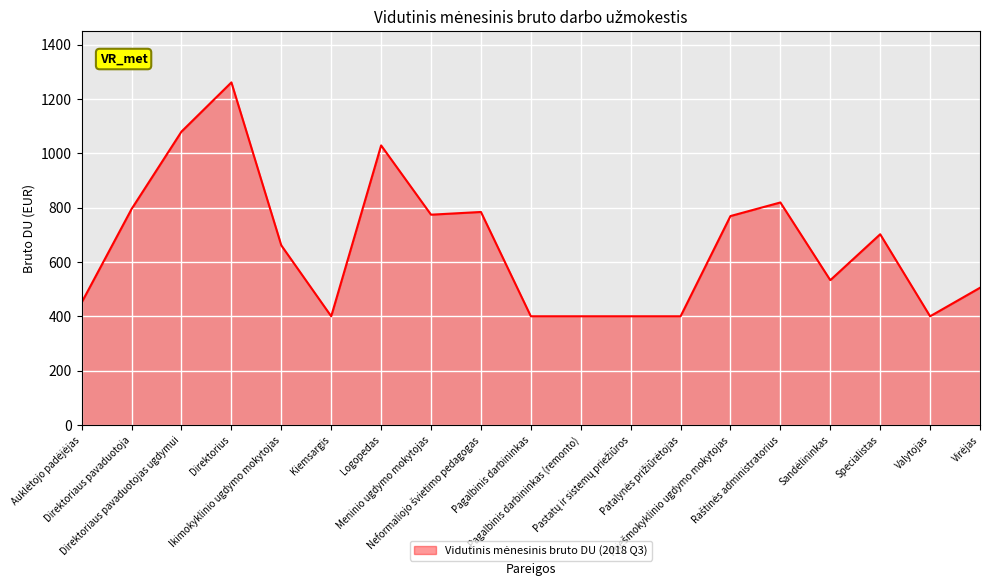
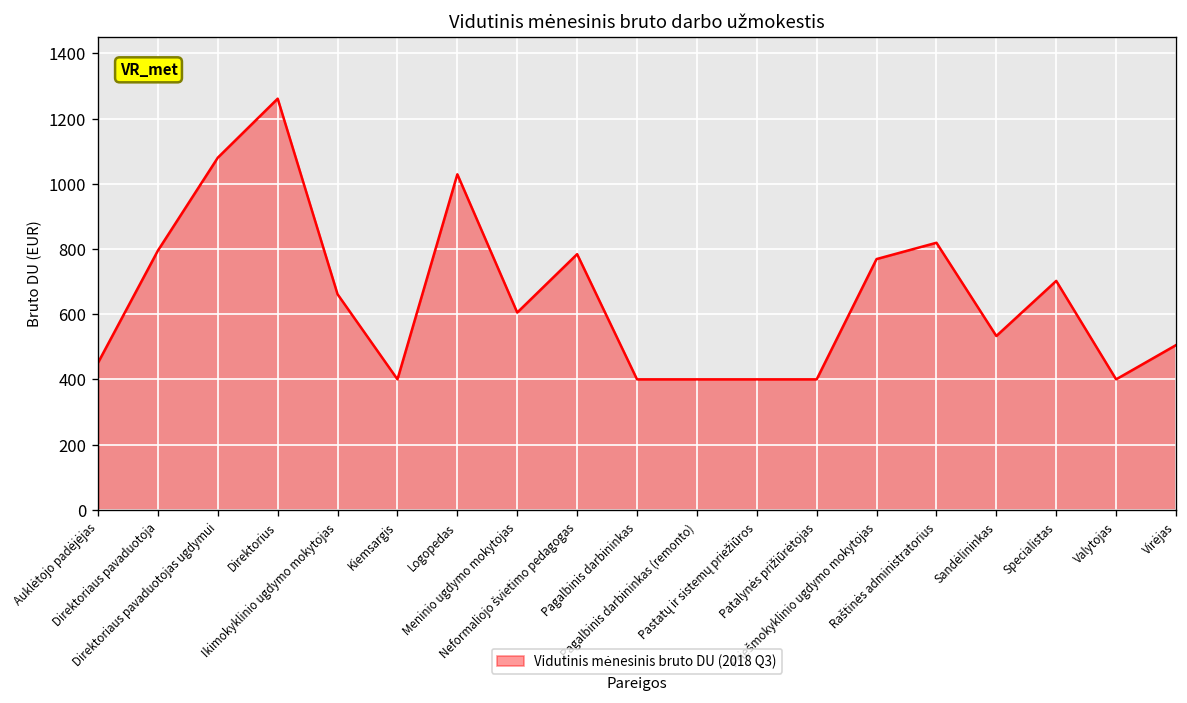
  {
    "Auklėtojo padėjėjas": 450,
    "Direktoriaus pavaduotoja": 800,
    "Direktoriaus pavaduotojas ugdymui": 1080,
    "Direktorius": 1260,
    "Ikimokyklinio ugdymo mokytojas": 660,
    "Kiemsargis": 400,
    "Logopedas": 1030,
-   "Meninio ugdymo mokytojas": 770,
+   "Meninio ugdymo mokytojas": 610,
    "Neformaliojo švietimo pedagogas": 780,
    "Pagalbinis darbininkas": 400,
    "Pagalbinis darbininkas (remonto)": 400,
    "Pastatų ir sistemų priežiūros": 400,
    "Patalynės prižiūrėtojas": 400,
    "Priešmokyklinio ugdymo mokytojas": 770,
    "Raštinės administratorius": 820,
    "Sandėlininkas": 530,
    "Specialistas": 700,
    "Valytojas": 400,
    "Virėjas": 510
  }
